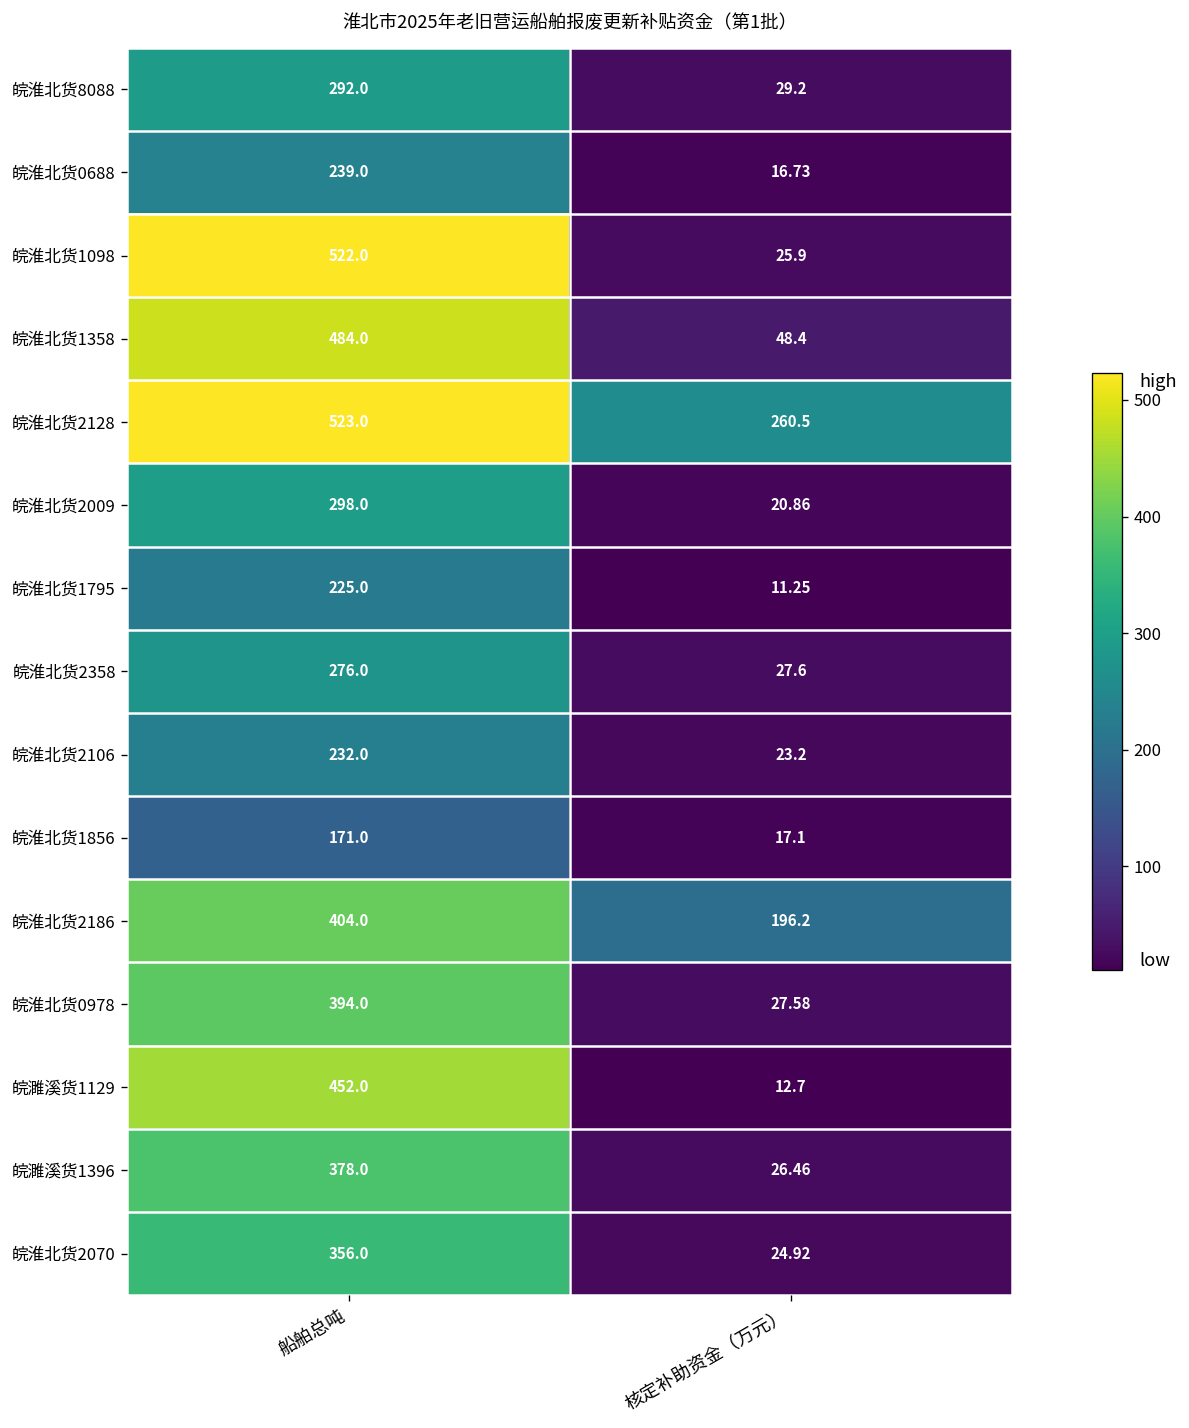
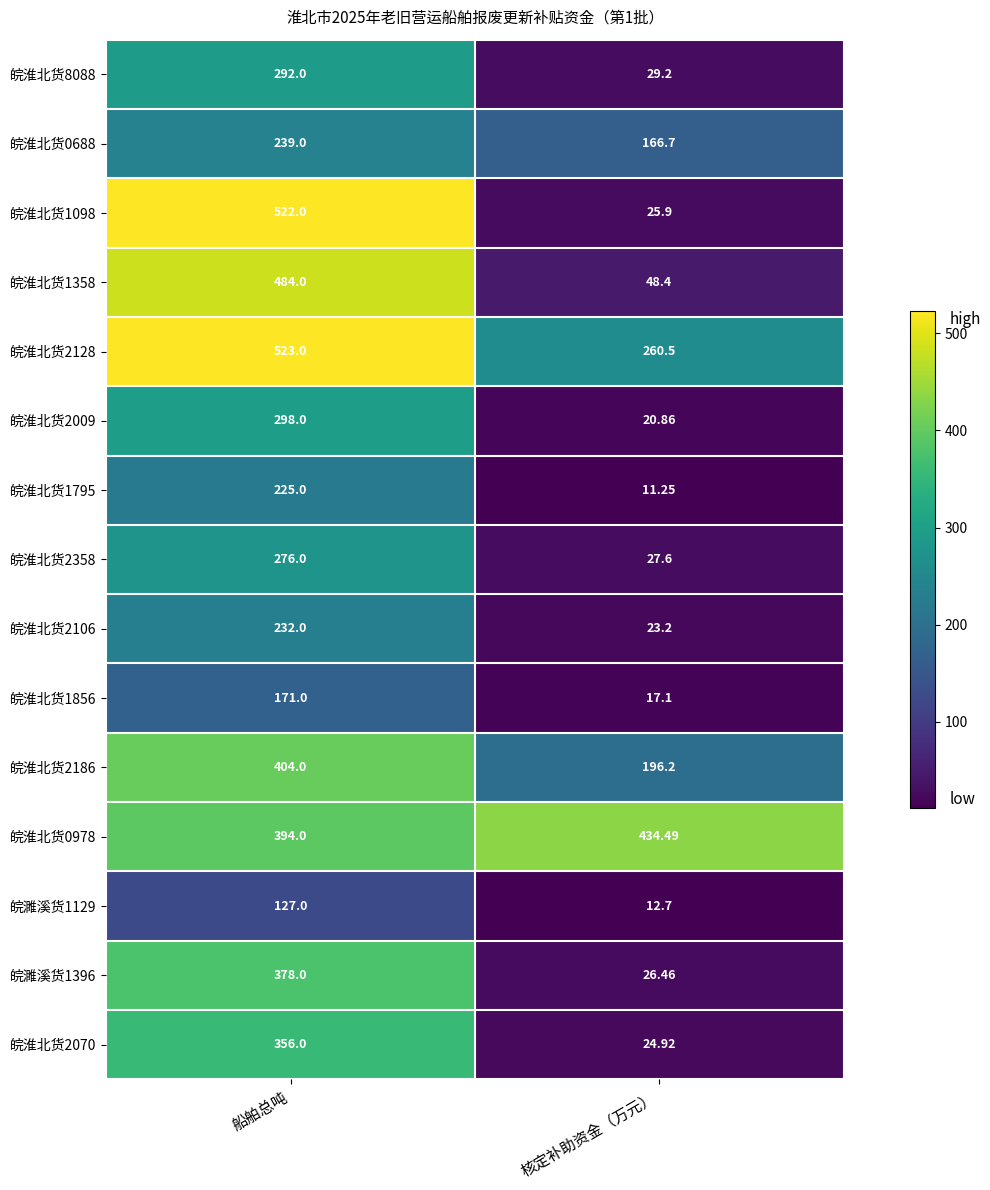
  {
    "皖淮北货8088": {
      "船舶总吨": 292.0,
      "核定补助资金（万元）": 29.2
    },
    "皖淮北货0688": {
      "船舶总吨": 239.0,
-     "核定补助资金（万元）": 16.73
+     "核定补助资金（万元）": 166.7
    },
    "皖淮北货1098": {
      "船舶总吨": 522.0,
      "核定补助资金（万元）": 25.9
    },
    "皖淮北货1358": {
      "船舶总吨": 484.0,
      "核定补助资金（万元）": 48.4
    },
    "皖淮北货2128": {
      "船舶总吨": 523.0,
      "核定补助资金（万元）": 260.5
    },
    "皖淮北货2009": {
      "船舶总吨": 298.0,
      "核定补助资金（万元）": 20.86
    },
    "皖淮北货1795": {
      "船舶总吨": 225.0,
      "核定补助资金（万元）": 11.25
    },
    "皖淮北货2358": {
      "船舶总吨": 276.0,
      "核定补助资金（万元）": 27.6
    },
    "皖淮北货2106": {
      "船舶总吨": 232.0,
      "核定补助资金（万元）": 23.2
    },
    "皖淮北货1856": {
      "船舶总吨": 171.0,
      "核定补助资金（万元）": 17.1
    },
    "皖淮北货2186": {
      "船舶总吨": 404.0,
      "核定补助资金（万元）": 196.2
    },
    "皖淮北货0978": {
      "船舶总吨": 394.0,
-     "核定补助资金（万元）": 27.58
+     "核定补助资金（万元）": 434.49
    },
    "皖濉溪货1129": {
-     "船舶总吨": 452.0,
+     "船舶总吨": 127.0,
      "核定补助资金（万元）": 12.7
    },
    "皖濉溪货1396": {
      "船舶总吨": 378.0,
      "核定补助资金（万元）": 26.46
    },
    "皖淮北货2070": {
      "船舶总吨": 356.0,
      "核定补助资金（万元）": 24.92
    }
  }
